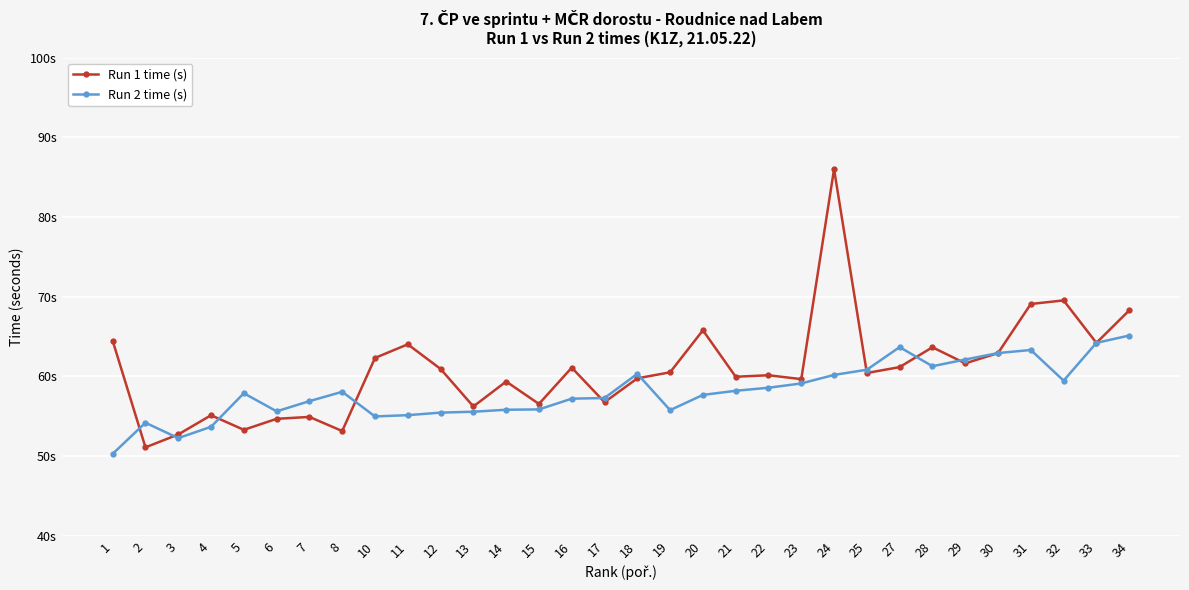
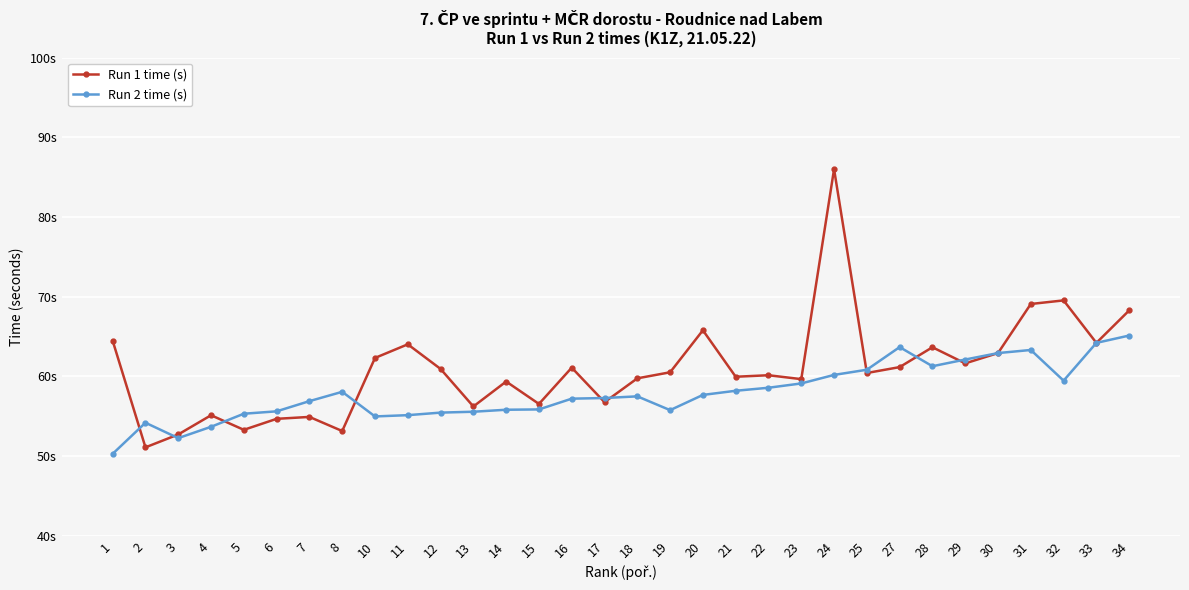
  {
    "Run 1 time (s)": {
      "1": "64s",
      "2": "51s",
      "3": "53s",
      "4": "55s",
      "5": "53s",
      "6": "55s",
      "7": "55s",
      "8": "53s",
      "10": "62s",
      "11": "64s",
      "12": "61s",
      "13": "56s",
      "14": "59s",
      "15": "57s",
      "16": "61s",
      "17": "57s",
      "18": "60s",
      "19": "61s",
      "20": "66s",
      "21": "60s",
      "22": "60s",
      "23": "60s",
      "24": "86s",
      "25": "60s",
      "27": "61s",
      "28": "64s",
      "29": "62s",
      "31": "69s",
      "32": "70s",
      "34": "68s"
    },
    "Run 2 time (s)": {
      "1": "50s",
      "2": "54s",
      "3": "52s",
      "4": "54s",
-     "5": "58s",
+     "5": "55s",
      "6": "56s",
      "7": "57s",
      "8": "58s",
      "10": "55s",
      "11": "55s",
      "12": "55s",
      "13": "56s",
      "14": "56s",
      "15": "56s",
      "16": "57s",
      "17": "57s",
-     "18": "60s",
+     "18": "57s",
      "19": "56s",
      "20": "58s",
      "21": "58s",
      "22": "59s",
      "23": "59s",
      "24": "60s",
      "25": "61s",
      "27": "64s",
      "28": "61s",
      "29": "62s",
      "31": "63s",
      "32": "59s",
      "34": "65s"
    }
  }
